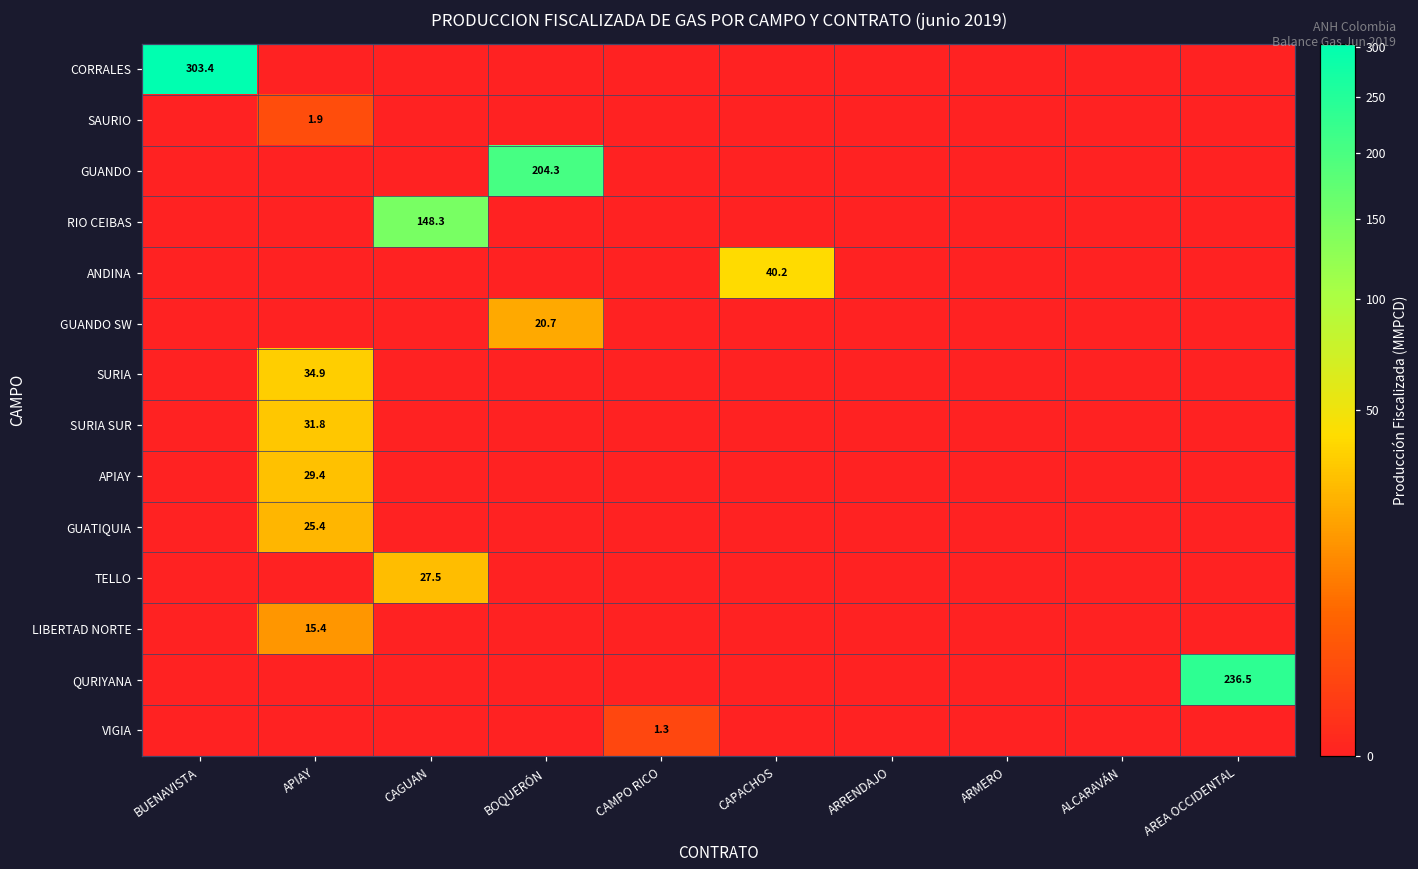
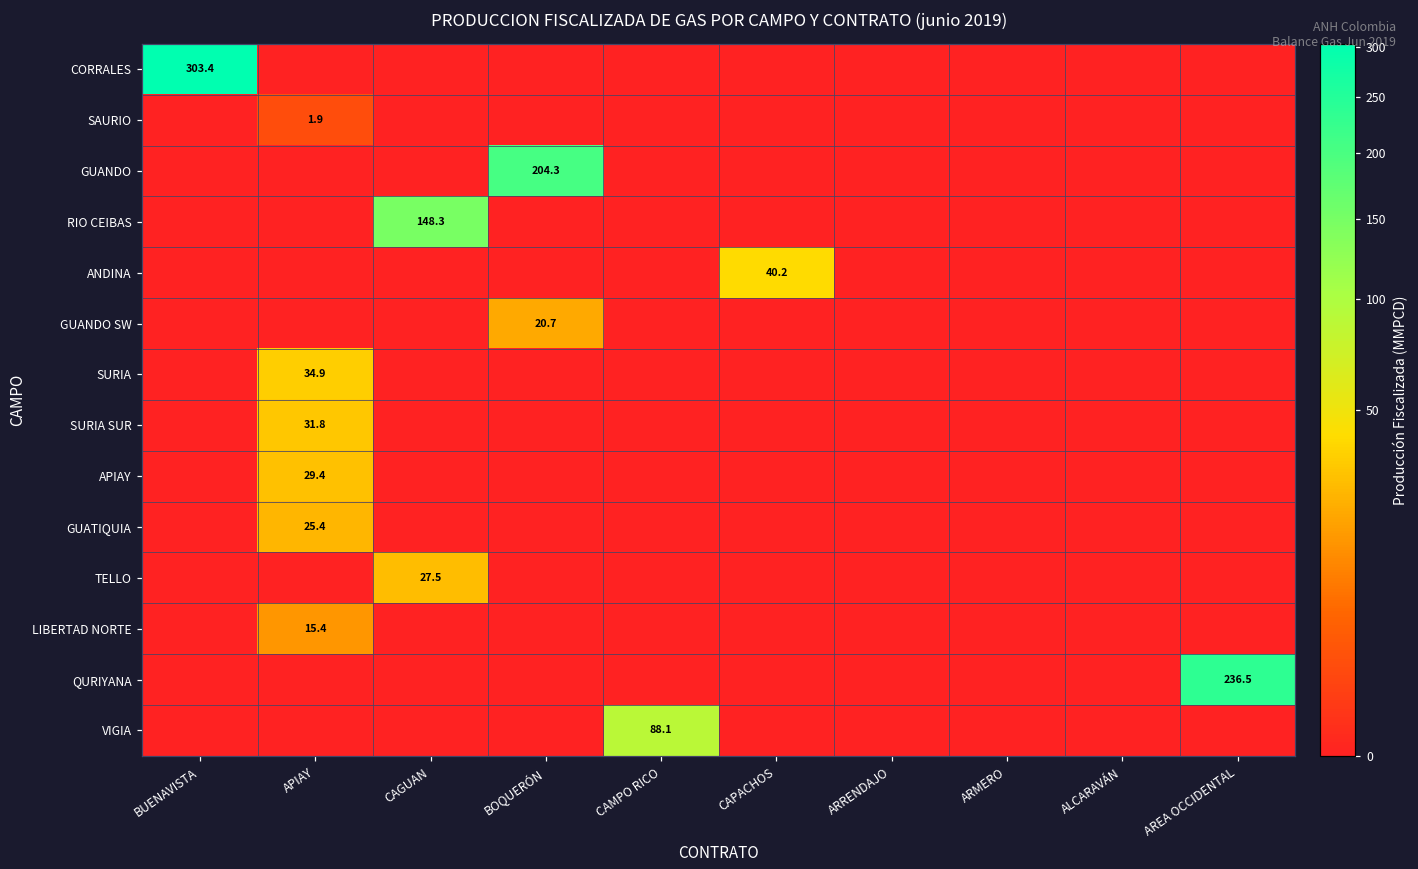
  {
    "CORRALES": {
      "BUENAVISTA": 303.4
    },
    "SAURIO": {
      "APIAY": 1.9
    },
    "GUANDO": {
      "BOQUERÓN": 204.3
    },
    "RIO CEIBAS": {
      "CAGUAN": 148.3
    },
    "ANDINA": {
      "CAPACHOS": 40.2
    },
    "GUANDO SW": {
      "BOQUERÓN": 20.7
    },
    "SURIA": {
      "APIAY": 34.9
    },
    "SURIA SUR": {
      "APIAY": 31.8
    },
    "APIAY": {
      "APIAY": 29.4
    },
    "GUATIQUIA": {
      "APIAY": 25.4
    },
    "TELLO": {
      "CAGUAN": 27.5
    },
    "LIBERTAD NORTE": {
      "APIAY": 15.4
    },
    "QURIYANA": {
      "AREA OCCIDENTAL": 236.5
    },
    "VIGIA": {
-     "CAMPO RICO": 1.3
+     "CAMPO RICO": 88.1
    }
  }
